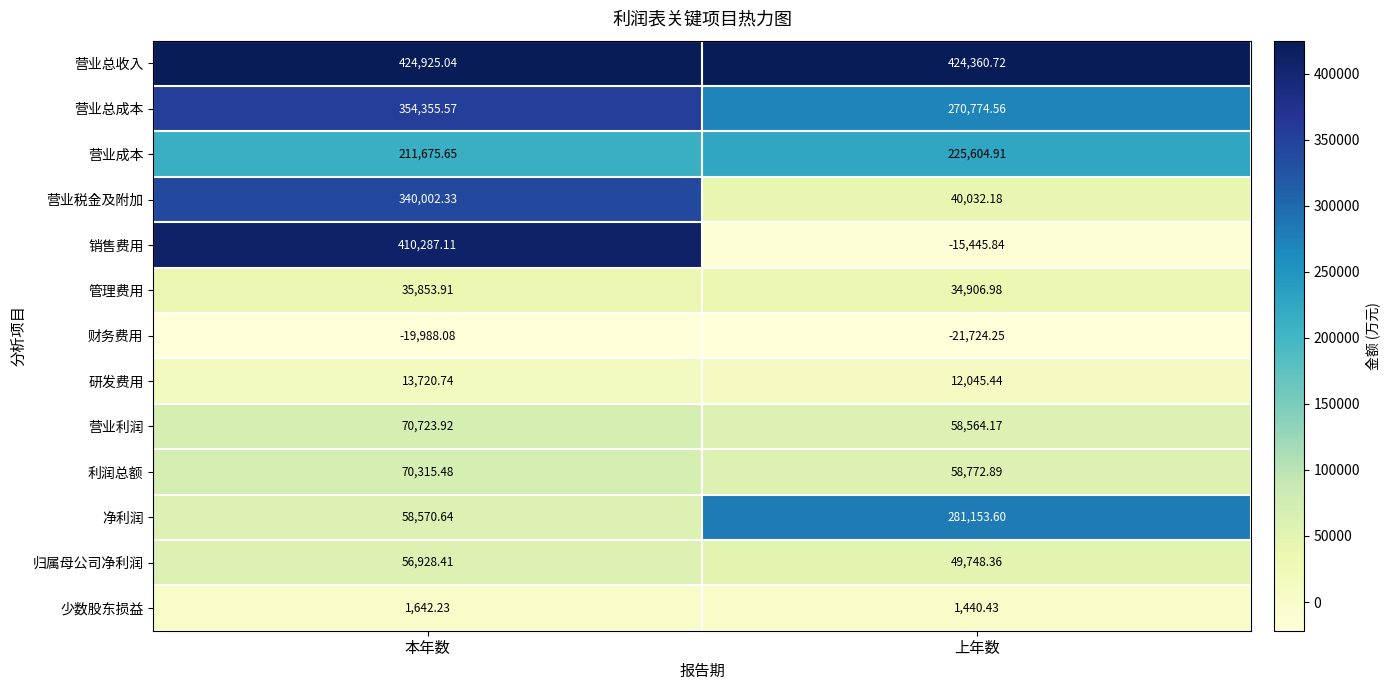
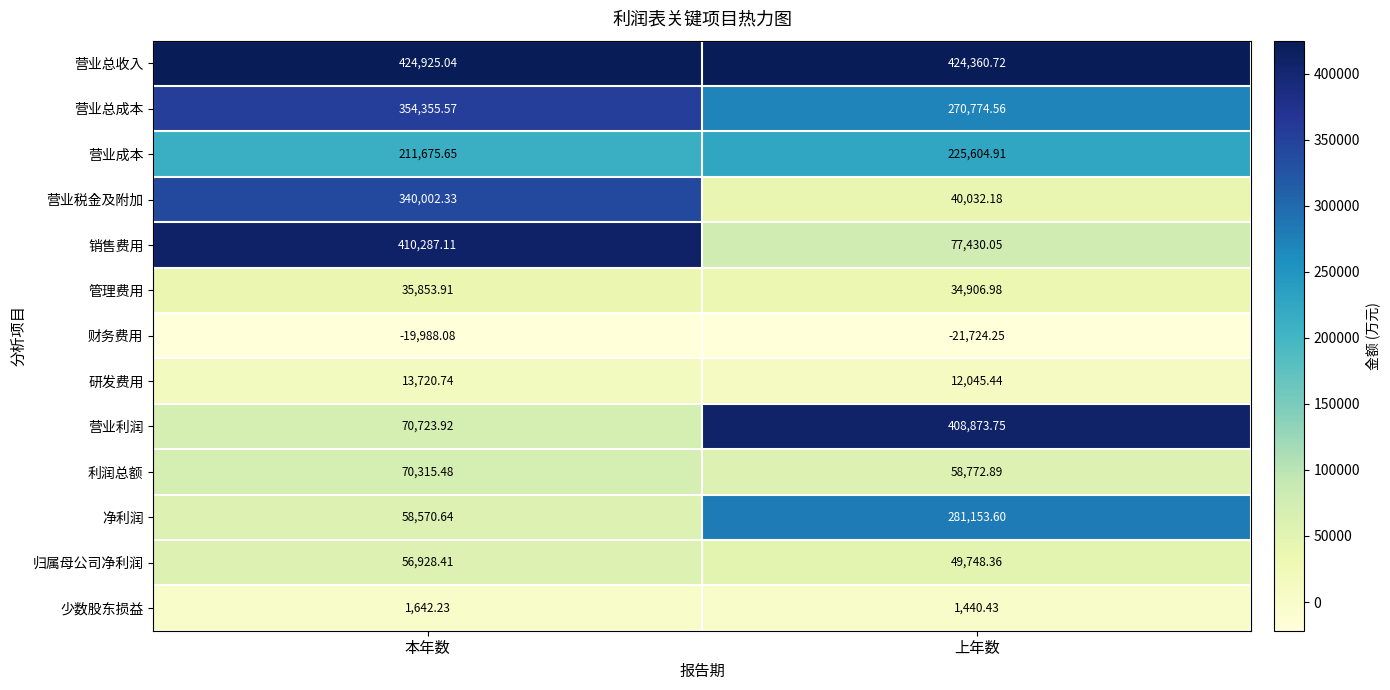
  {
    "营业总收入": {
      "本年数": "424,925.04",
      "上年数": "424,360.72"
    },
    "营业总成本": {
      "本年数": "354,355.57",
      "上年数": "270,774.56"
    },
    "营业成本": {
      "本年数": "211,675.65",
      "上年数": "225,604.91"
    },
    "营业税金及附加": {
      "本年数": "340,002.33",
      "上年数": "40,032.18"
    },
    "销售费用": {
      "本年数": "410,287.11",
-     "上年数": "-15,445.84"
+     "上年数": "77,430.05"
    },
    "管理费用": {
      "本年数": "35,853.91",
      "上年数": "34,906.98"
    },
    "财务费用": {
      "本年数": "-19,988.08",
      "上年数": "-21,724.25"
    },
    "研发费用": {
      "本年数": "13,720.74",
      "上年数": "12,045.44"
    },
    "营业利润": {
      "本年数": "70,723.92",
-     "上年数": "58,564.17"
+     "上年数": "408,873.75"
    },
    "利润总额": {
      "本年数": "70,315.48",
      "上年数": "58,772.89"
    },
    "净利润": {
      "本年数": "58,570.64",
      "上年数": "281,153.60"
    },
    "归属母公司净利润": {
      "本年数": "56,928.41",
      "上年数": "49,748.36"
    },
    "少数股东损益": {
      "本年数": "1,642.23",
      "上年数": "1,440.43"
    }
  }
